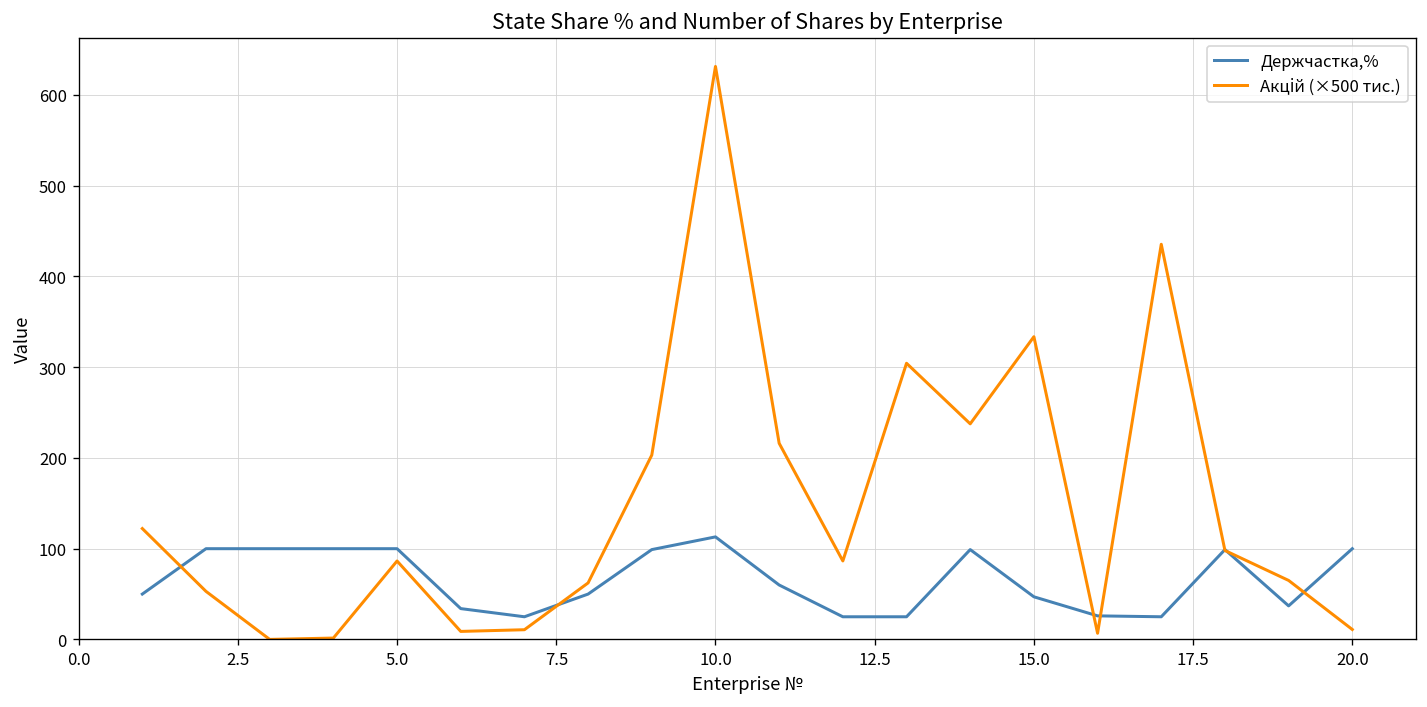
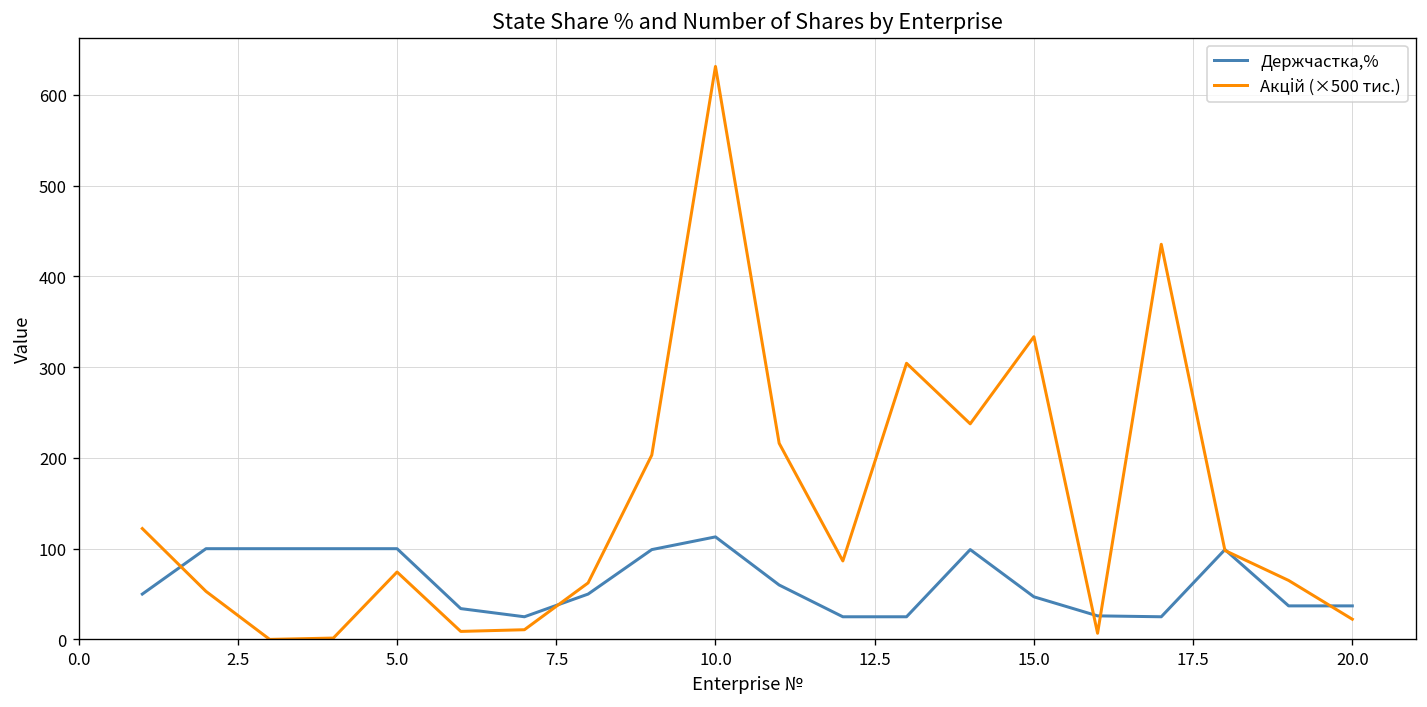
  {
    "Держчастка,%": {
      "5.0": 100,
      "10.0": 110,
      "15.0": 50,
-     "20.0": 100
+     "20.0": 40
    },
    "Акцій (×500 тис.)": {
-     "5.0": 90,
+     "5.0": 70,
      "10.0": 630,
      "15.0": 330,
-     "20.0": 10
+     "20.0": 20
    }
  }
